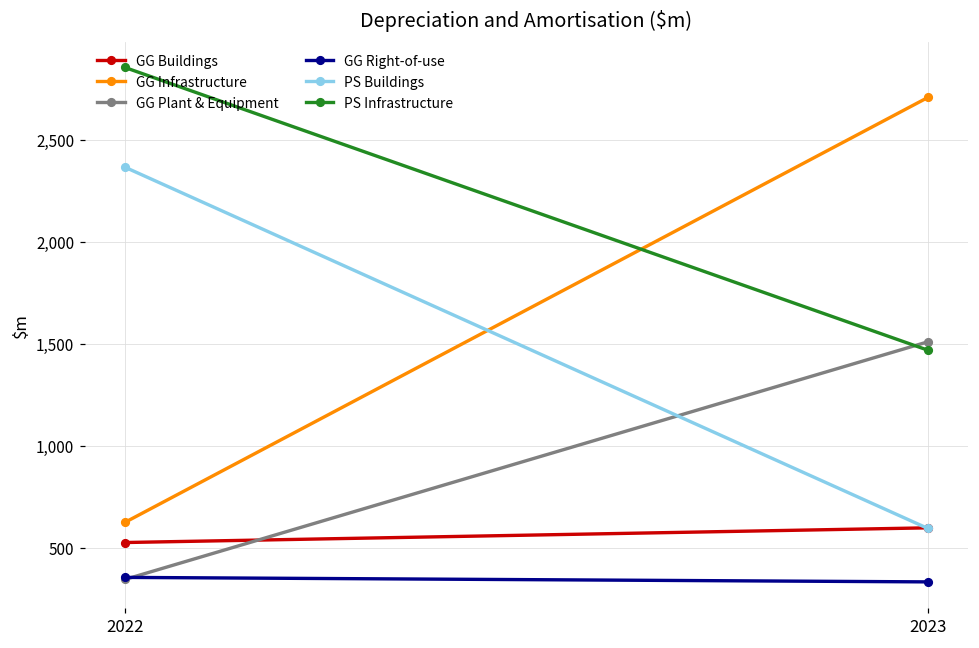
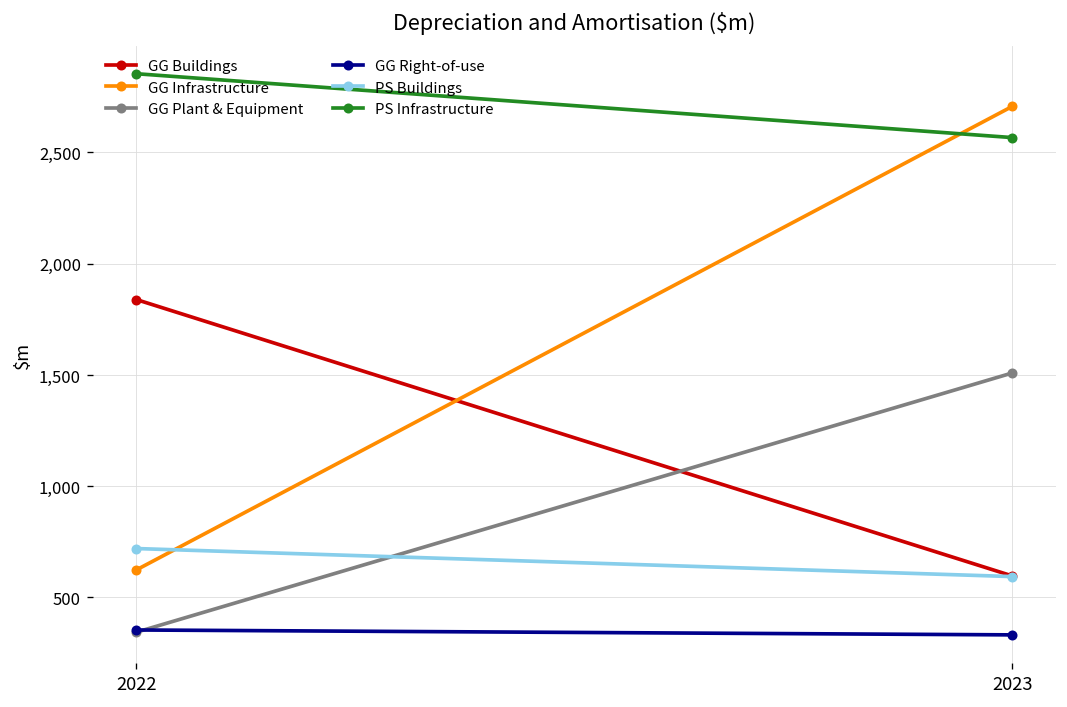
  {
    "GG Buildings": {
-     "2022": "530"
+     "2022": "1,840"
    },
    "GG Infrastructure": {
      "2022": "620",
      "2023": "2,710"
    },
    "GG Plant & Equipment": {
      "2023": "1,510"
    },
    "GG Right-of-use": {
      "2023": "330"
    },
    "PS Buildings": {
-     "2022": "2,370"
+     "2022": "720"
    },
    "PS Infrastructure": {
      "2022": "2,850",
-     "2023": "1,470"
+     "2023": "2,570"
    }
  }
